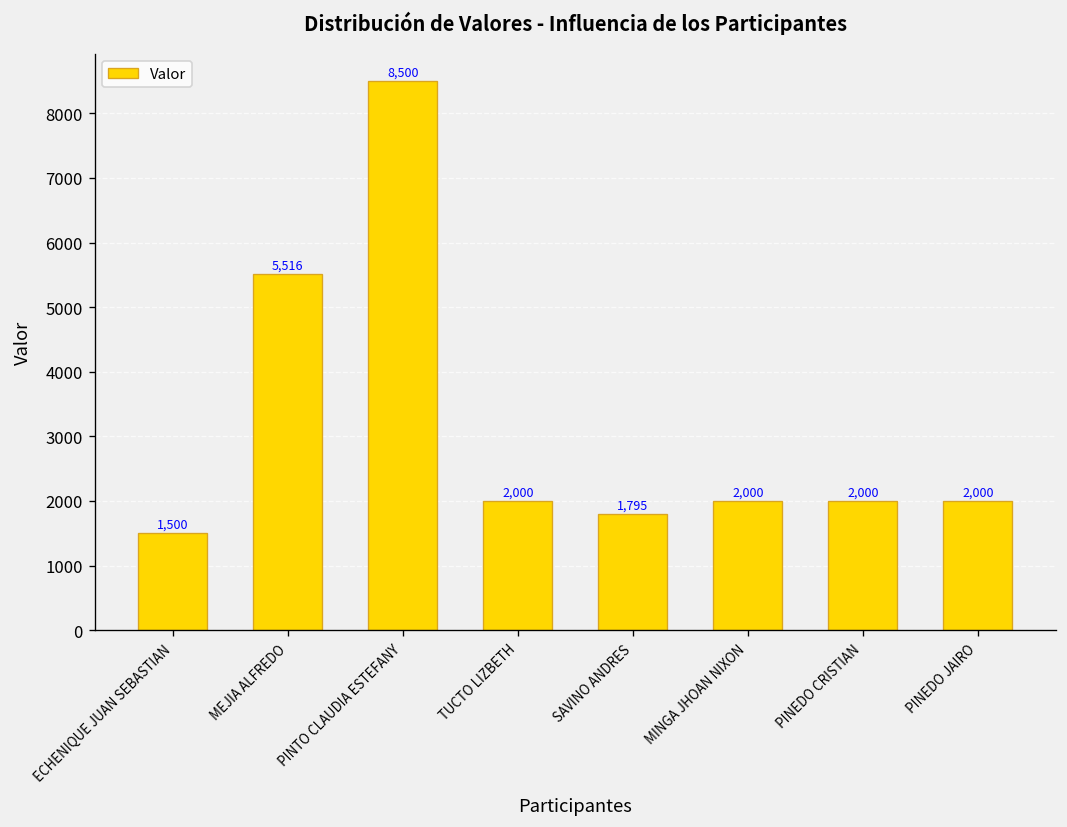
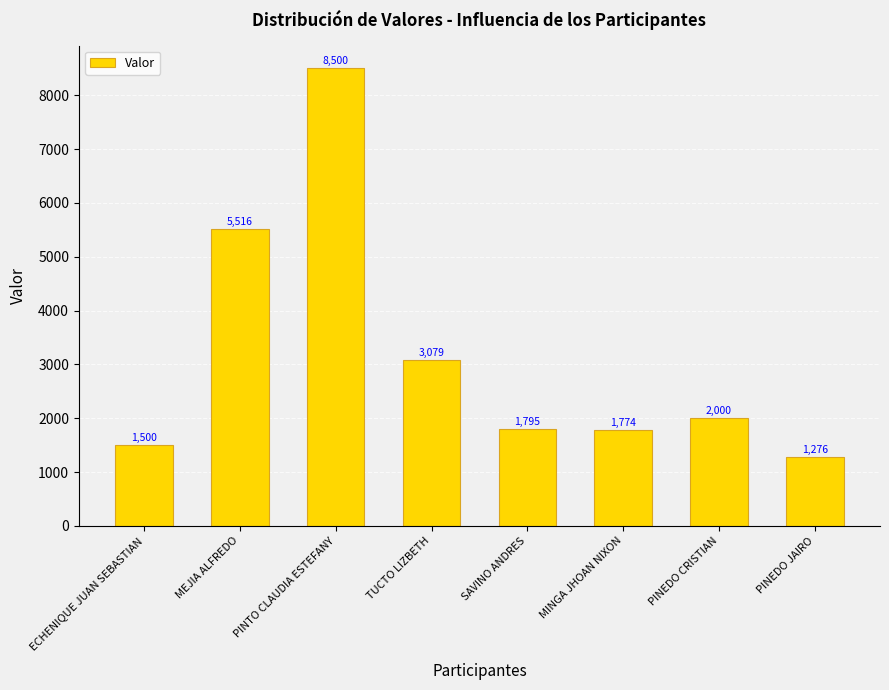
  {
    "ECHENIQUE JUAN SEBASTIAN": "1,500",
    "MEJIA ALFREDO": "5,516",
    "PINTO CLAUDIA ESTEFANY": "8,500",
-   "TUCTO LIZBETH": "2,000",
+   "TUCTO LIZBETH": "3,079",
    "SAVINO ANDRES": "1,795",
-   "MINGA JHOAN NIXON": "2,000",
+   "MINGA JHOAN NIXON": "1,774",
    "PINEDO CRISTIAN": "2,000",
-   "PINEDO JAIRO": "2,000"
+   "PINEDO JAIRO": "1,276"
  }
